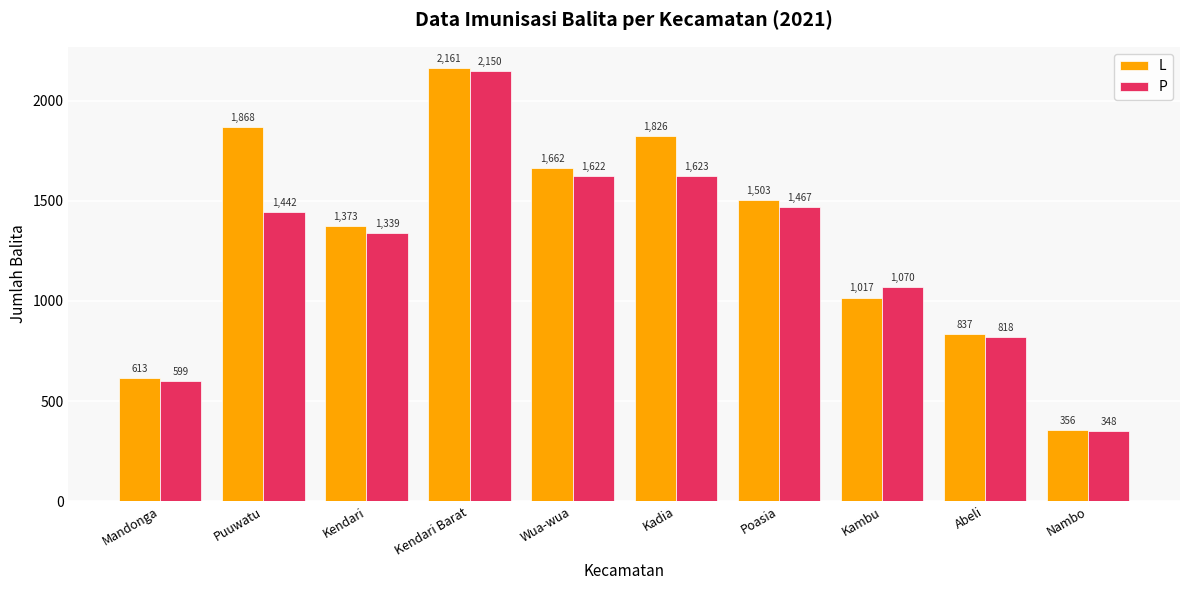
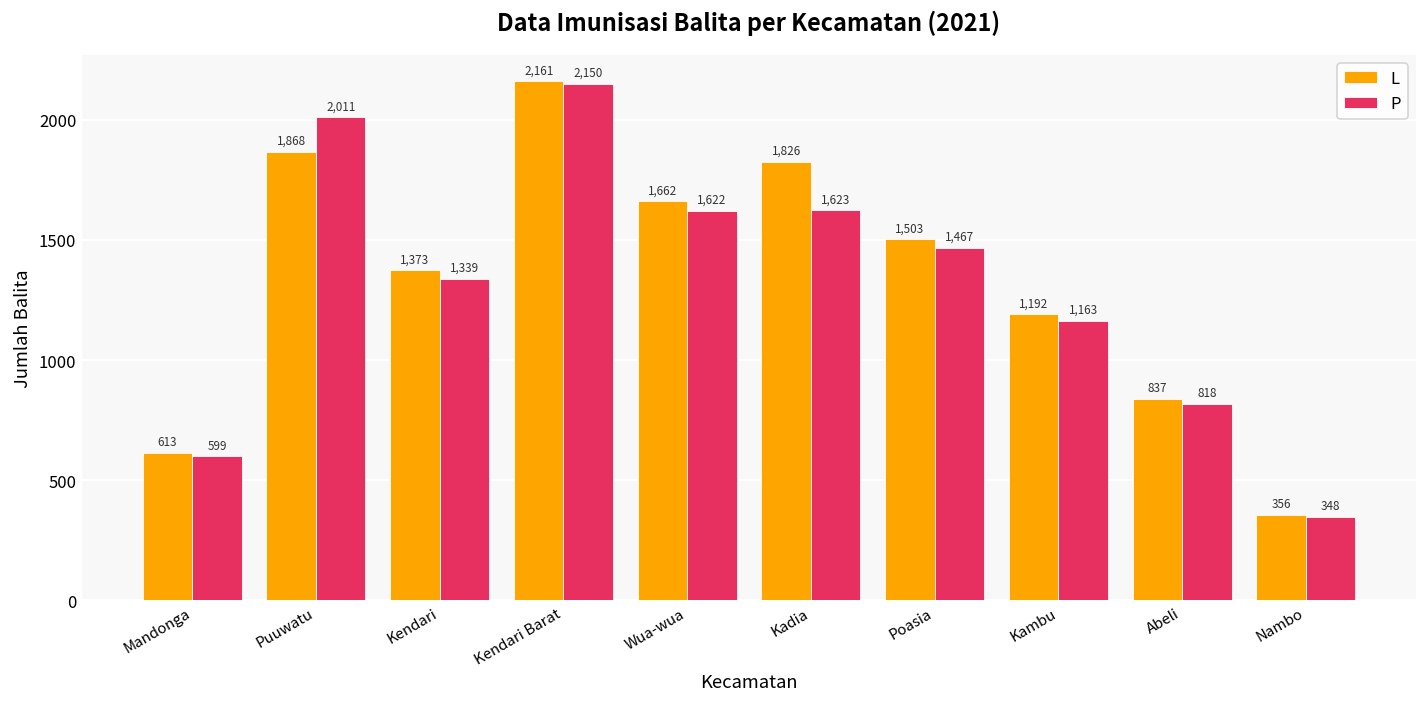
  {
    "L": {
      "Mandonga": "613",
      "Puuwatu": "1,868",
      "Kendari": "1,373",
      "Kendari Barat": "2,161",
      "Wua-wua": "1,662",
      "Kadia": "1,826",
      "Poasia": "1,503",
-     "Kambu": "1,017",
+     "Kambu": "1,192",
      "Abeli": "837",
      "Nambo": "356"
    },
    "P": {
      "Mandonga": "599",
-     "Puuwatu": "1,442",
+     "Puuwatu": "2,011",
      "Kendari": "1,339",
      "Kendari Barat": "2,150",
      "Wua-wua": "1,622",
      "Kadia": "1,623",
      "Poasia": "1,467",
-     "Kambu": "1,070",
+     "Kambu": "1,163",
      "Abeli": "818",
      "Nambo": "348"
    }
  }
